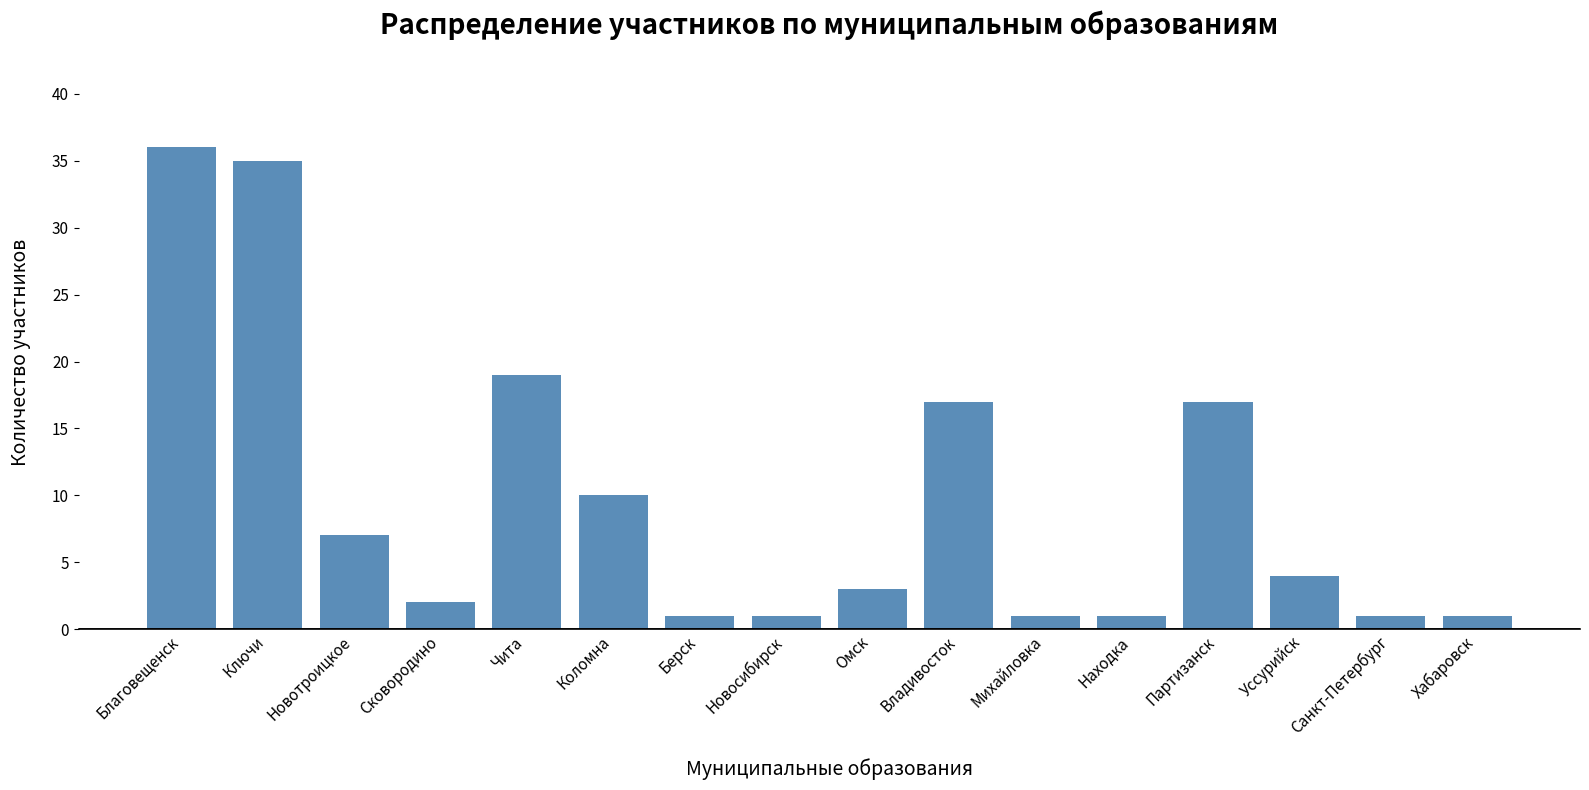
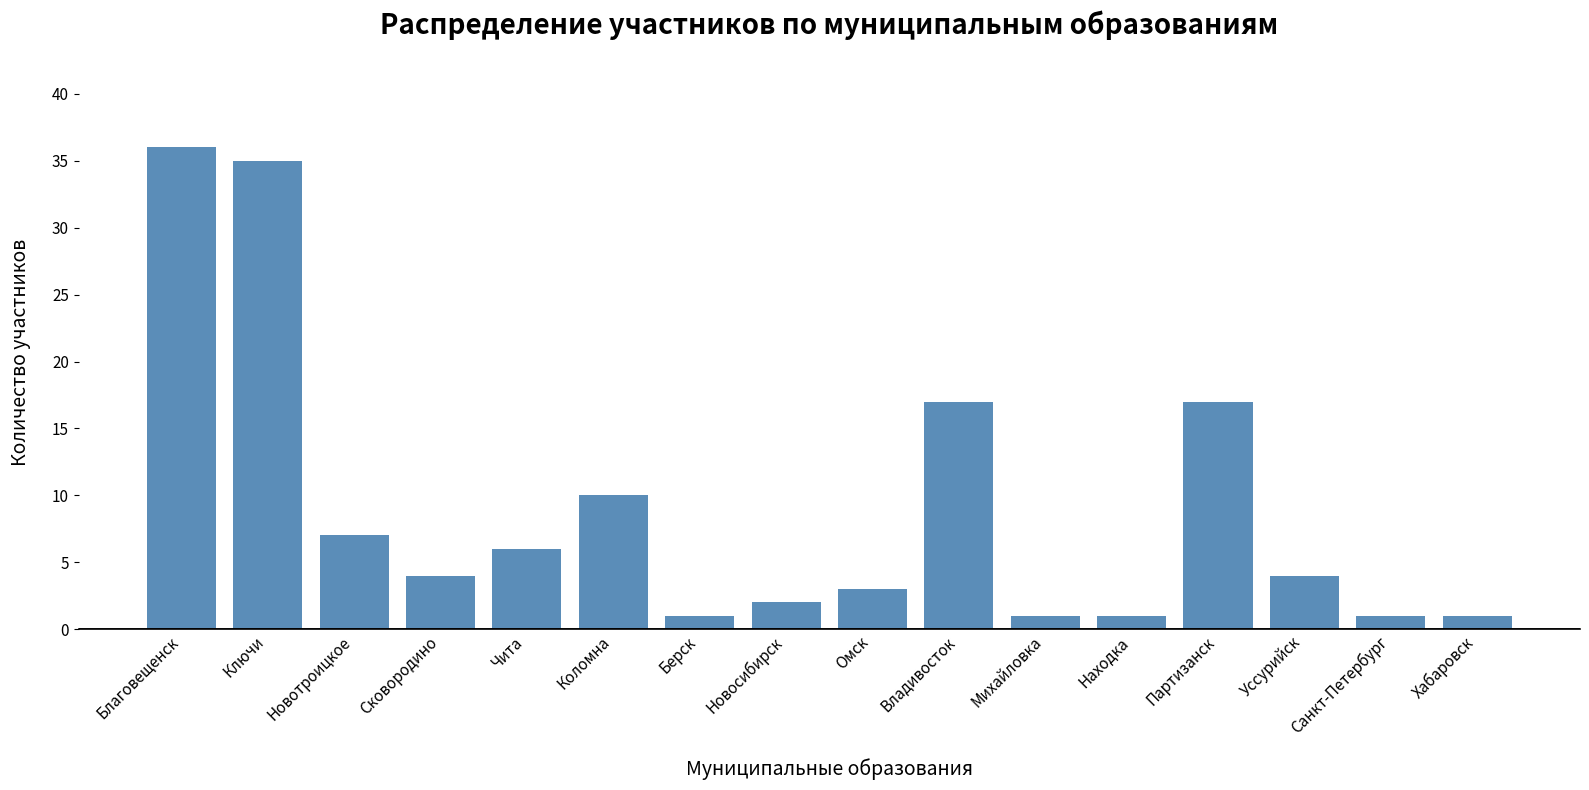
  {
    "Благовещенск": 36,
    "Ключи": 35,
    "Новотроицкое": 7,
-   "Сковородино": 2,
-   "Чита": 19,
+   "Сковородино": 4,
+   "Чита": 6,
    "Коломна": 10,
    "Берск": 1,
-   "Новосибирск": 1,
+   "Новосибирск": 2,
    "Омск": 3,
    "Владивосток": 17,
    "Михайловка": 1,
    "Находка": 1,
    "Партизанск": 17,
    "Уссурийск": 4,
    "Санкт-Петербург": 1,
    "Хабаровск": 1
  }
